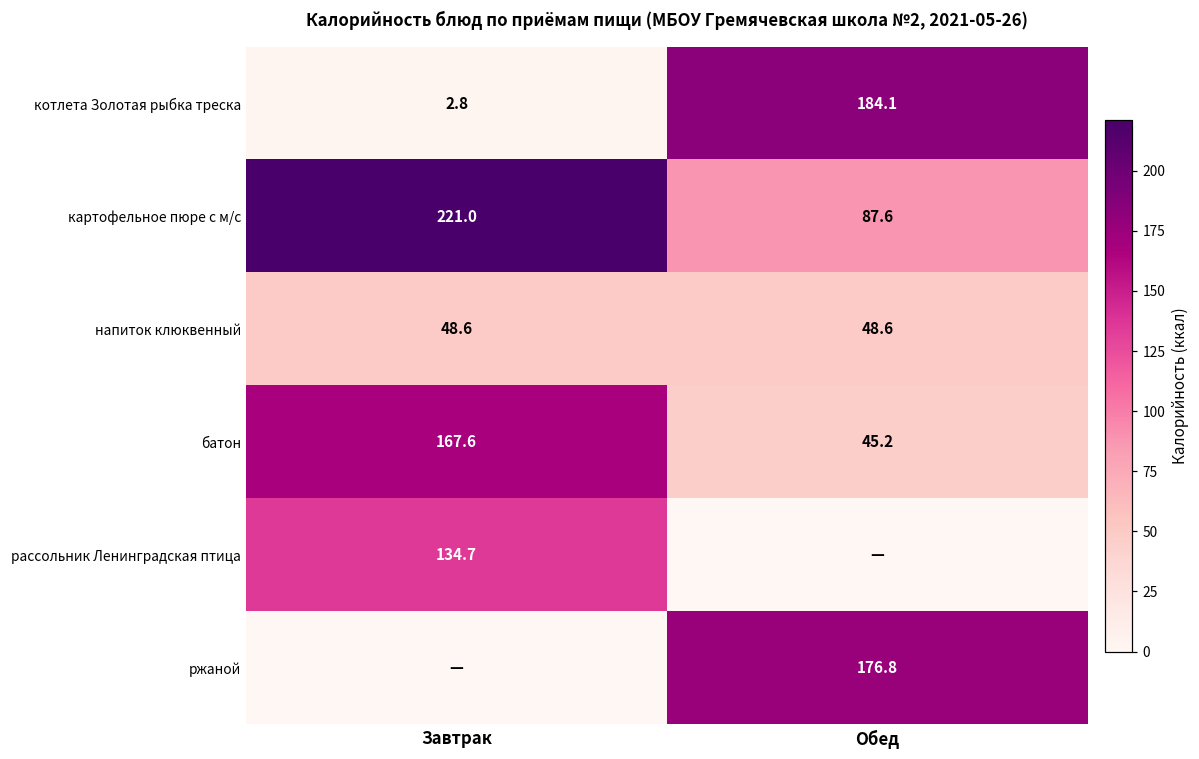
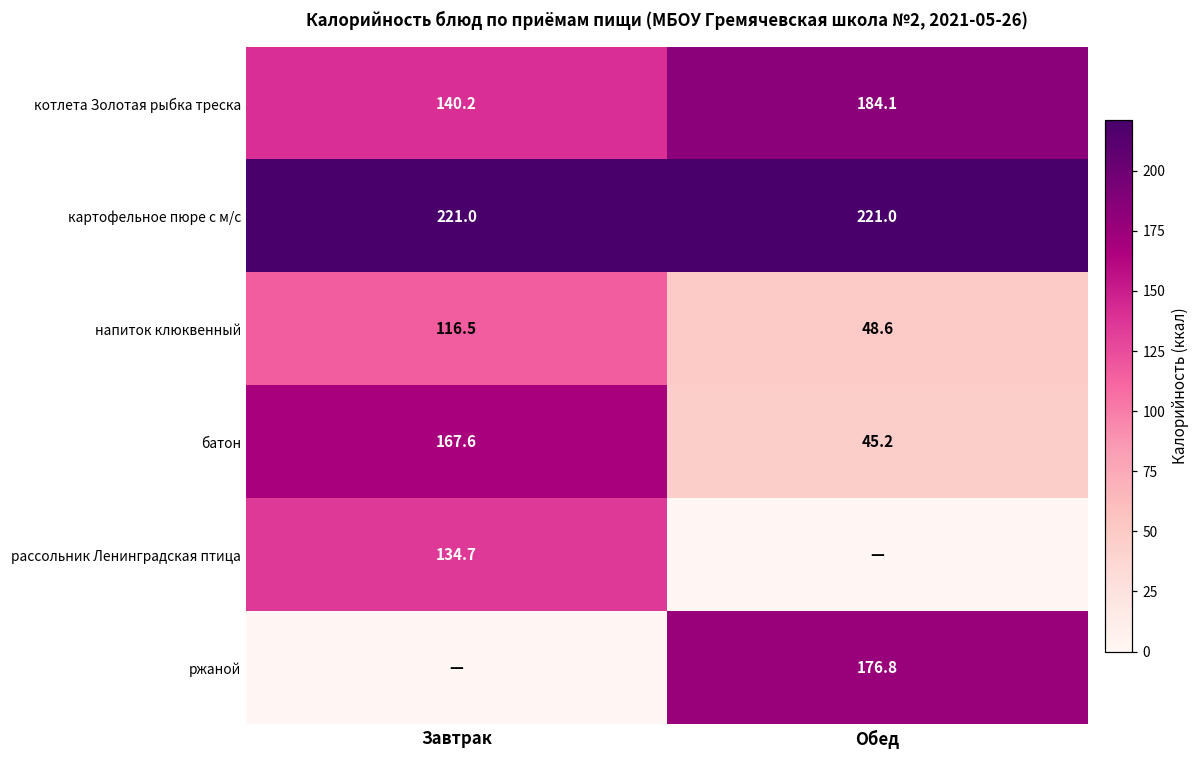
  {
    "котлета Золотая рыбка треска": {
-     "Завтрак": 2.8,
+     "Завтрак": 140.2,
      "Обед": 184.1
    },
    "картофельное пюре с м/с": {
      "Завтрак": 221.0,
-     "Обед": 87.6
+     "Обед": 221.0
    },
    "напиток клюквенный": {
-     "Завтрак": 48.6,
+     "Завтрак": 116.5,
      "Обед": 48.6
    },
    "батон": {
      "Завтрак": 167.6,
      "Обед": 45.2
    },
    "рассольник Ленинградская птица": {
      "Завтрак": 134.7
    },
    "ржаной": {
      "Обед": 176.8
    }
  }
